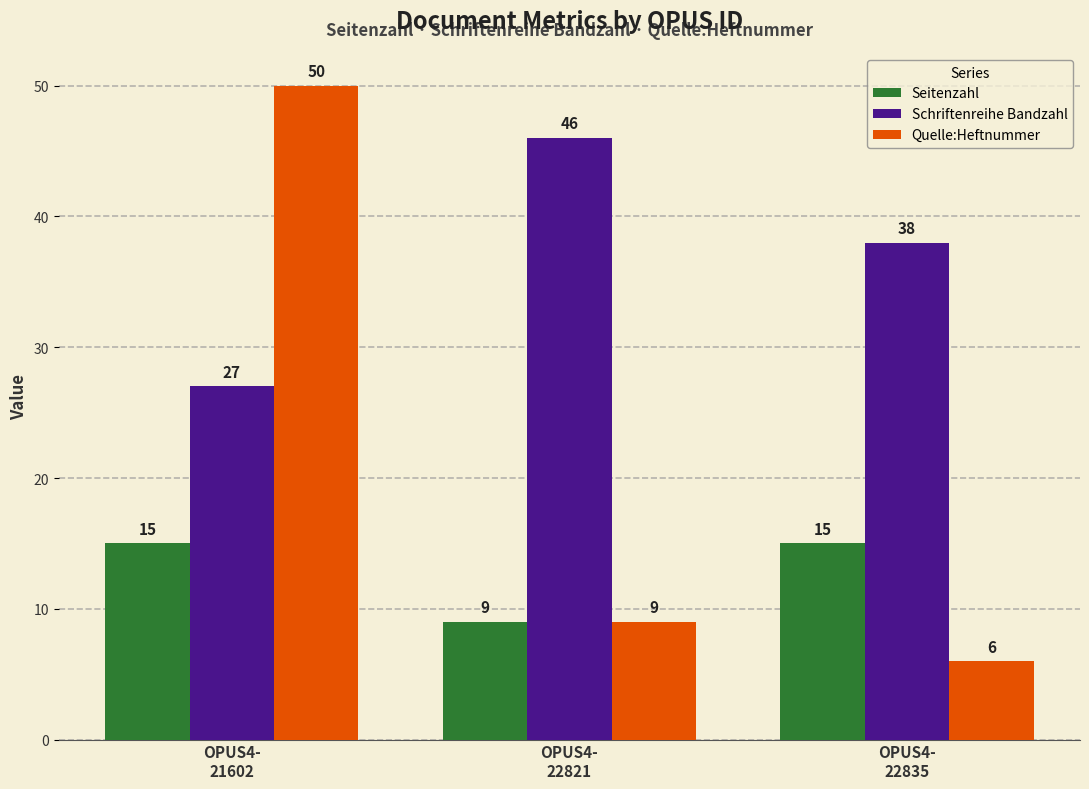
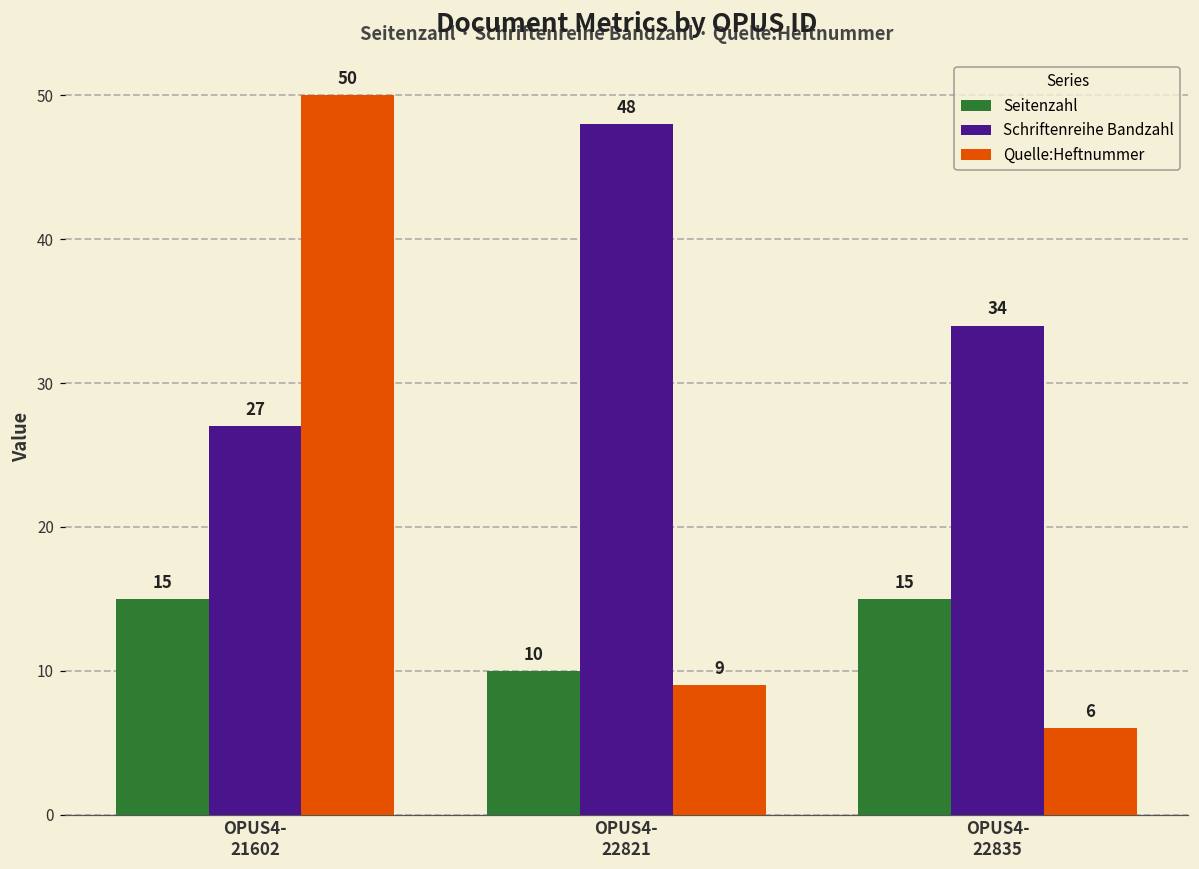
  {
    "Seitenzahl": {
      "OPUS4- 21602": 15,
-     "OPUS4- 22821": 9,
+     "OPUS4- 22821": 10,
      "OPUS4- 22835": 15
    },
    "Schriftenreihe Bandzahl": {
      "OPUS4- 21602": 27,
-     "OPUS4- 22821": 46,
-     "OPUS4- 22835": 38
+     "OPUS4- 22821": 48,
+     "OPUS4- 22835": 34
    },
    "Quelle:Heftnummer": {
      "OPUS4- 21602": 50,
      "OPUS4- 22821": 9,
      "OPUS4- 22835": 6
    }
  }
